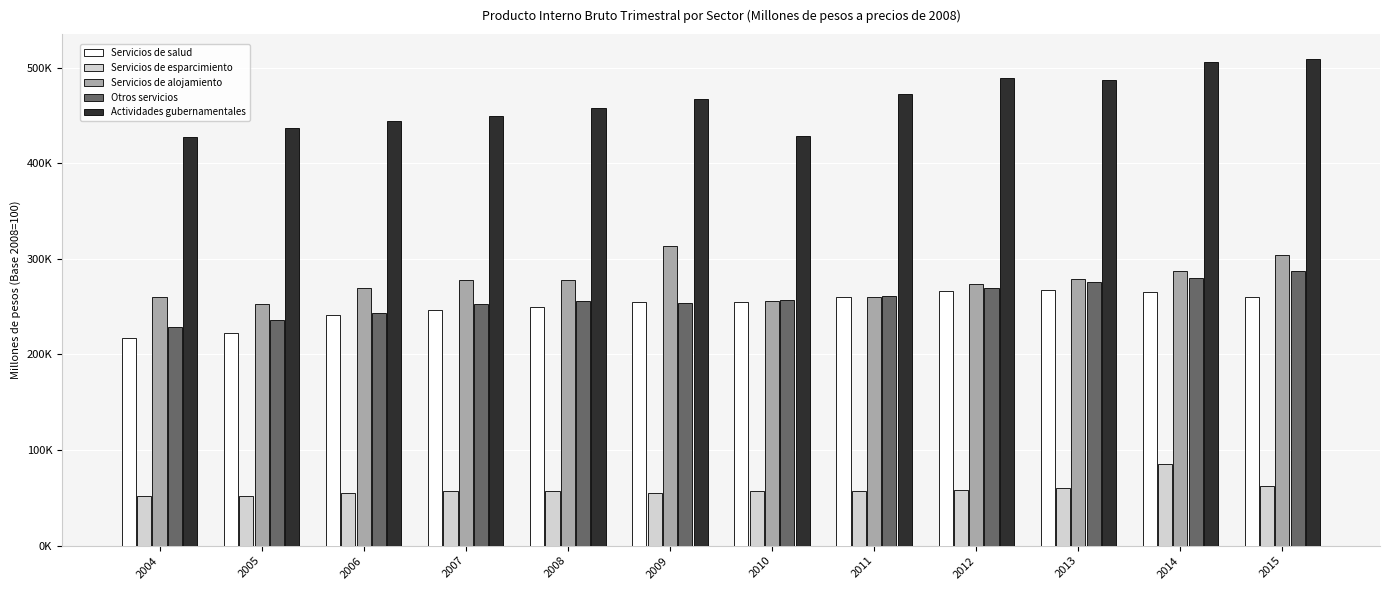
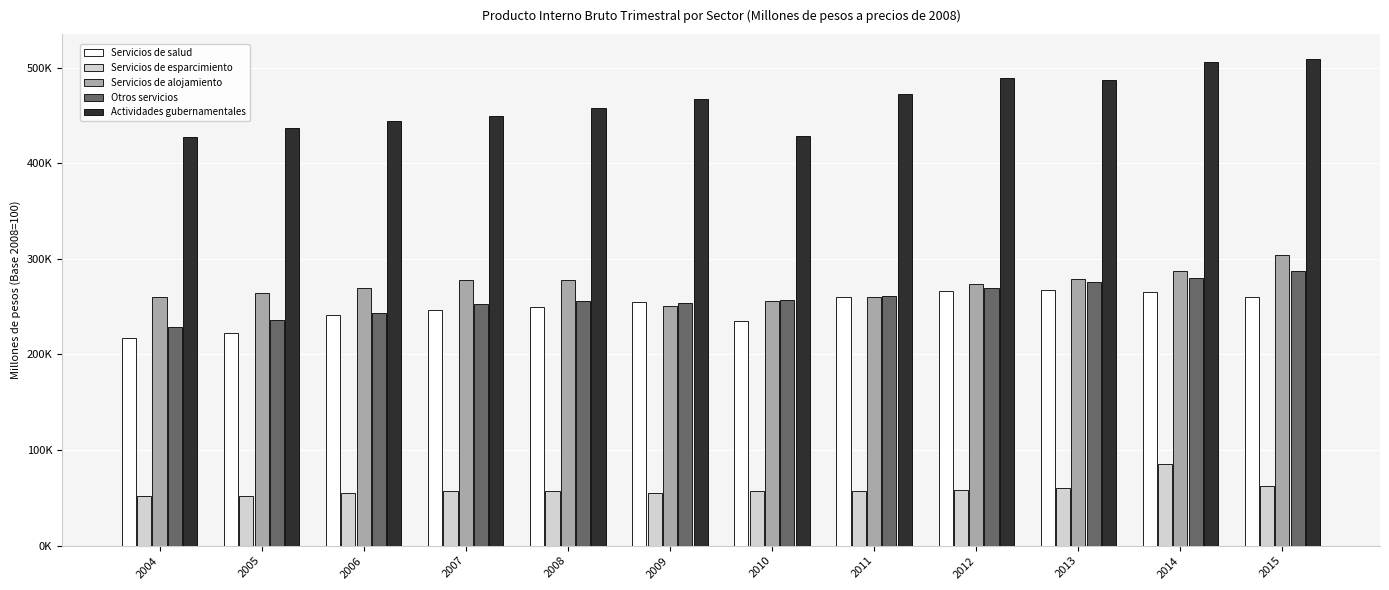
  {
    "Servicios de salud": {
      "2004": 220000,
      "2005": 220000,
      "2006": 240000,
      "2007": 250000,
      "2008": 250000,
      "2009": 260000,
-     "2010": 250000,
+     "2010": 230000,
      "2011": 260000,
      "2012": 270000,
      "2013": 270000,
      "2014": 270000,
      "2015": 260000
    },
    "Servicios de esparcimiento": {
      "2004": 50000,
      "2005": 50000,
      "2006": 50000,
      "2007": 60000,
      "2008": 60000,
      "2009": 60000,
      "2010": 60000,
      "2011": 60000,
      "2012": 60000,
      "2013": 60000,
      "2014": 90000,
      "2015": 60000
    },
    "Servicios de alojamiento": {
      "2004": 260000,
-     "2005": 250000,
+     "2005": 260000,
      "2006": 270000,
      "2007": 280000,
      "2008": 280000,
-     "2009": 310000,
+     "2009": 250000,
      "2010": 260000,
      "2011": 260000,
      "2012": 270000,
      "2013": 280000,
      "2014": 290000,
      "2015": 300000
    },
    "Otros servicios": {
      "2004": 230000,
      "2005": 240000,
      "2006": 240000,
      "2007": 250000,
      "2008": 260000,
      "2009": 250000,
      "2010": 260000,
      "2011": 260000,
      "2012": 270000,
      "2013": 280000,
      "2014": 280000,
      "2015": 290000
    },
    "Actividades gubernamentales": {
      "2004": 430000,
      "2005": 440000,
      "2006": 440000,
      "2007": 450000,
      "2008": 460000,
      "2009": 470000,
      "2010": 430000,
      "2011": 470000,
      "2012": 490000,
      "2013": 490000,
      "2014": 510000,
      "2015": 510000
    }
  }
